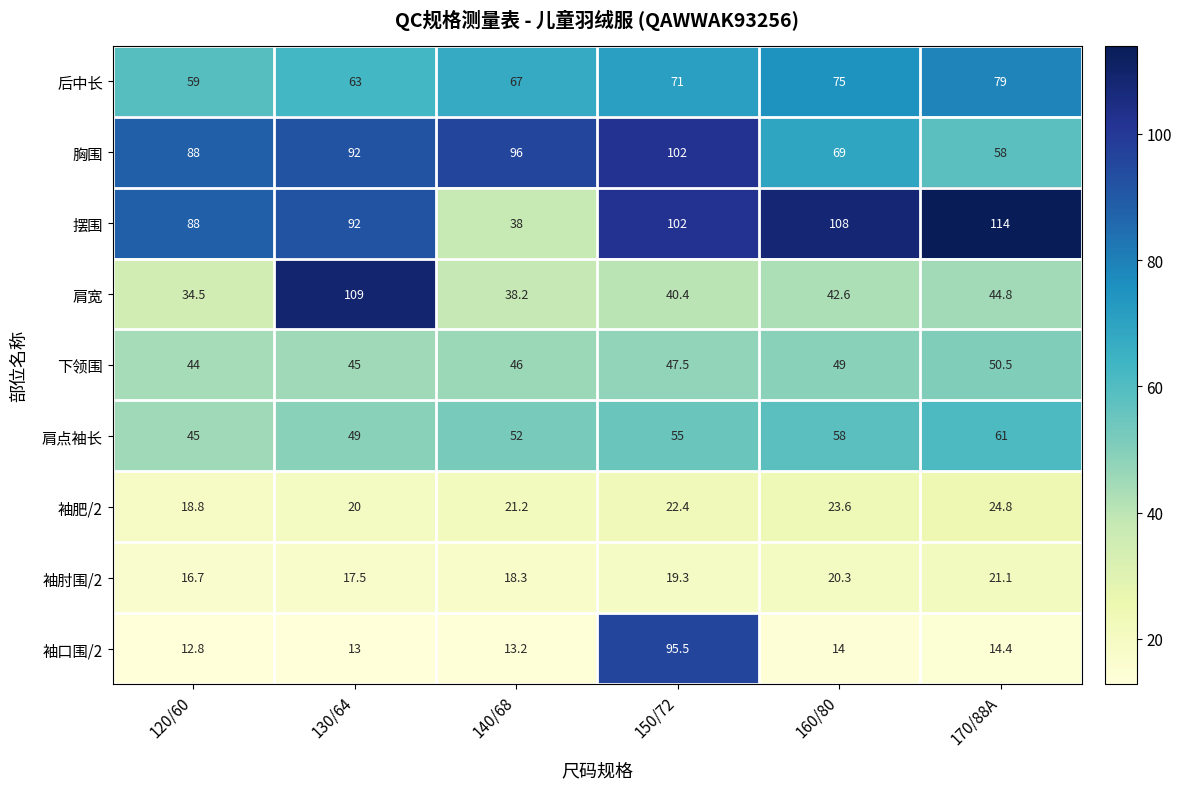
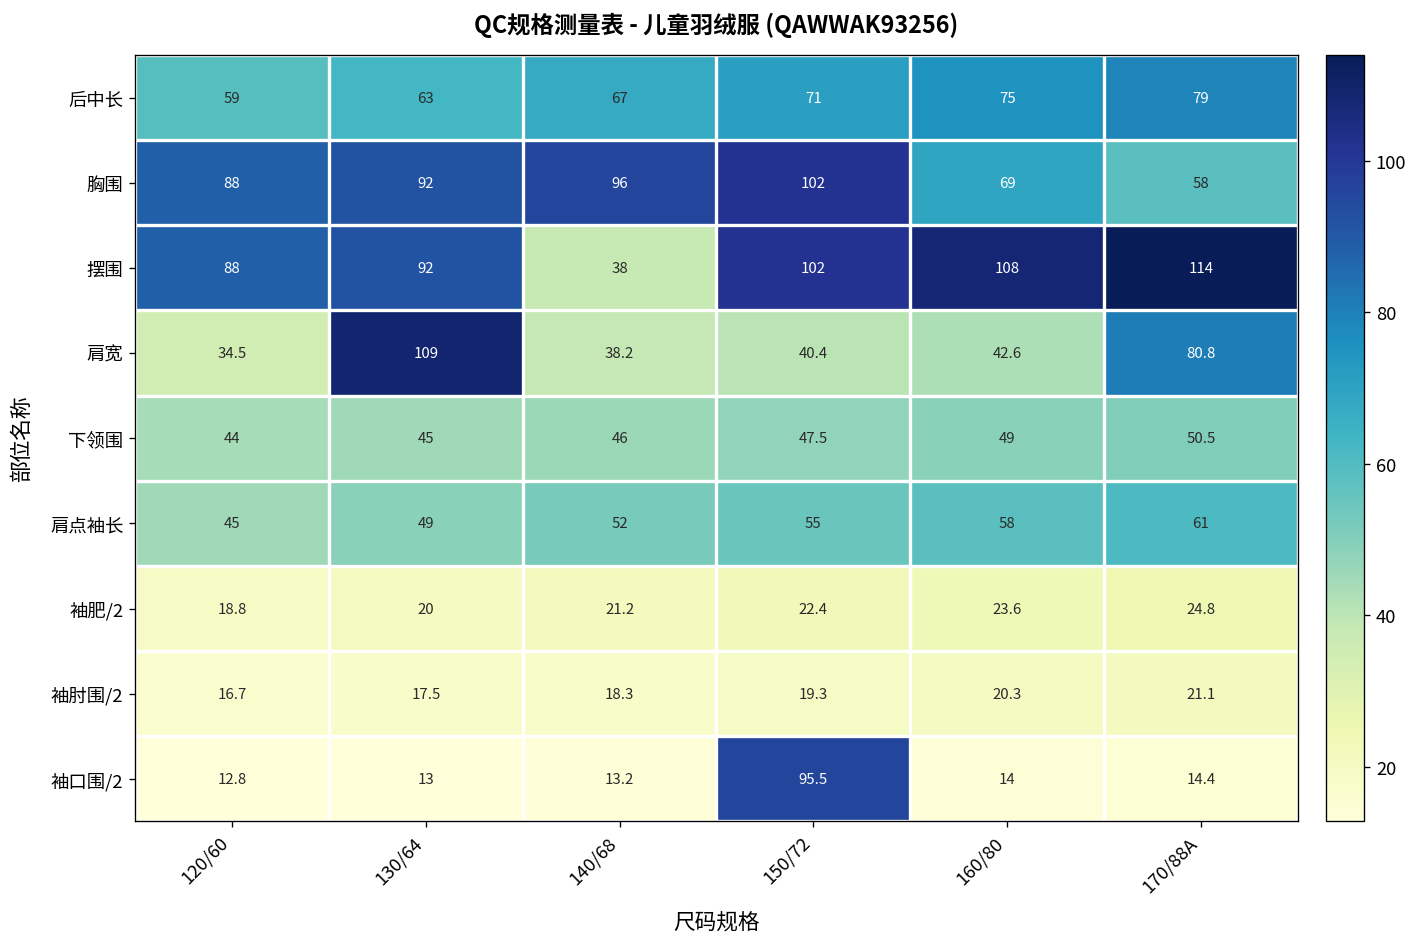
  {
    "后中长": {
      "120/60": 59,
      "130/64": 63,
      "140/68": 67,
      "150/72": 71,
      "160/80": 75,
      "170/88A": 79
    },
    "胸围": {
      "120/60": 88,
      "130/64": 92,
      "140/68": 96,
      "150/72": 102,
      "160/80": 69,
      "170/88A": 58
    },
    "摆围": {
      "120/60": 88,
      "130/64": 92,
      "140/68": 38,
      "150/72": 102,
      "160/80": 108,
      "170/88A": 114
    },
    "肩宽": {
      "120/60": 34.5,
      "130/64": 109,
      "140/68": 38.2,
      "150/72": 40.4,
      "160/80": 42.6,
-     "170/88A": 44.8
+     "170/88A": 80.8
    },
    "下领围": {
      "120/60": 44,
      "130/64": 45,
      "140/68": 46,
      "150/72": 47.5,
      "160/80": 49,
      "170/88A": 50.5
    },
    "肩点袖长": {
      "120/60": 45,
      "130/64": 49,
      "140/68": 52,
      "150/72": 55,
      "160/80": 58,
      "170/88A": 61
    },
    "袖肥/2": {
      "120/60": 18.8,
      "130/64": 20,
      "140/68": 21.2,
      "150/72": 22.4,
      "160/80": 23.6,
      "170/88A": 24.8
    },
    "袖肘围/2": {
      "120/60": 16.7,
      "130/64": 17.5,
      "140/68": 18.3,
      "150/72": 19.3,
      "160/80": 20.3,
      "170/88A": 21.1
    },
    "袖口围/2": {
      "120/60": 12.8,
      "130/64": 13,
      "140/68": 13.2,
      "150/72": 95.5,
      "160/80": 14,
      "170/88A": 14.4
    }
  }
